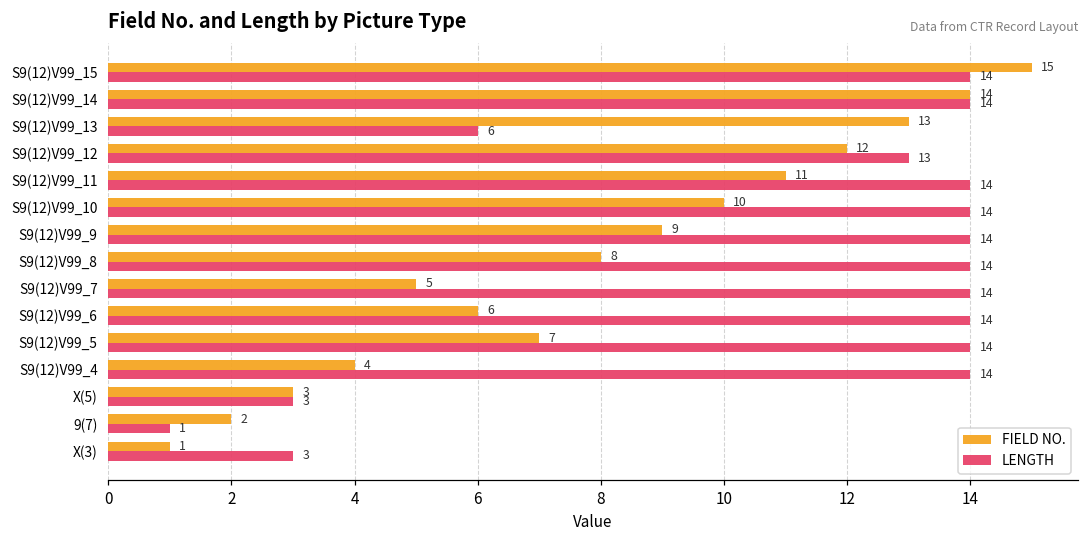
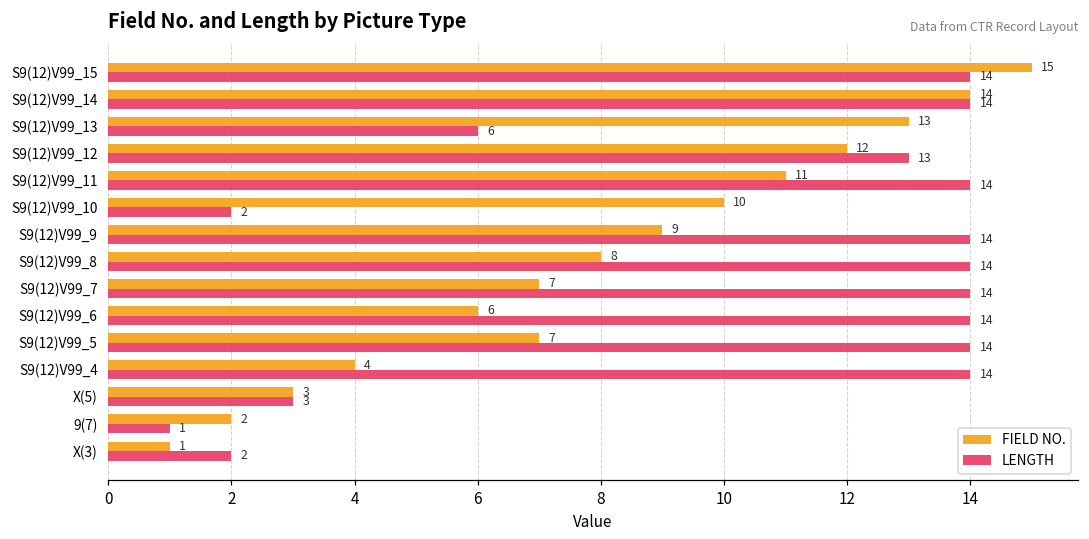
  {
    "FIELD NO.": {
      "S9(12)V99_15": 15,
      "S9(12)V99_14": 14,
      "S9(12)V99_13": 13,
      "S9(12)V99_12": 12,
      "S9(12)V99_11": 11,
      "S9(12)V99_10": 10,
      "S9(12)V99_9": 9,
      "S9(12)V99_8": 8,
-     "S9(12)V99_7": 5,
+     "S9(12)V99_7": 7,
      "S9(12)V99_6": 6,
      "S9(12)V99_5": 7,
      "S9(12)V99_4": 4,
      "X(5)": 3,
      "9(7)": 2,
      "X(3)": 1
    },
    "LENGTH": {
      "S9(12)V99_15": 14,
      "S9(12)V99_14": 14,
      "S9(12)V99_13": 6,
      "S9(12)V99_12": 13,
      "S9(12)V99_11": 14,
-     "S9(12)V99_10": 14,
+     "S9(12)V99_10": 2,
      "S9(12)V99_9": 14,
      "S9(12)V99_8": 14,
      "S9(12)V99_7": 14,
      "S9(12)V99_6": 14,
      "S9(12)V99_5": 14,
      "S9(12)V99_4": 14,
      "X(5)": 3,
      "9(7)": 1,
-     "X(3)": 3
+     "X(3)": 2
    }
  }
